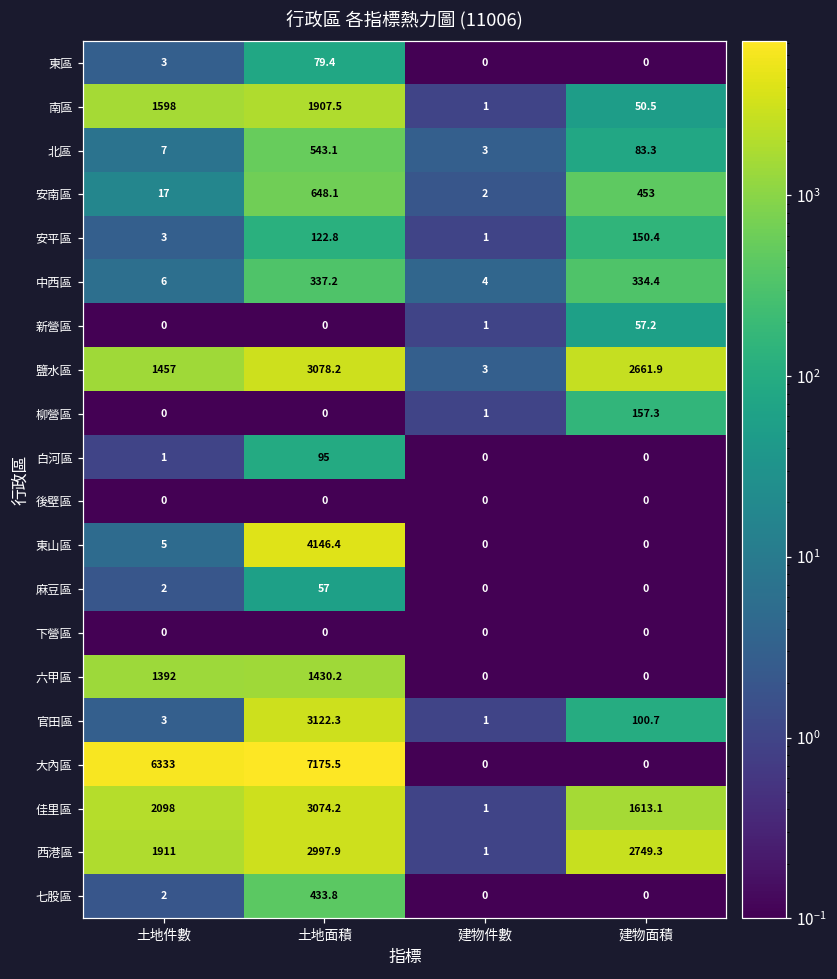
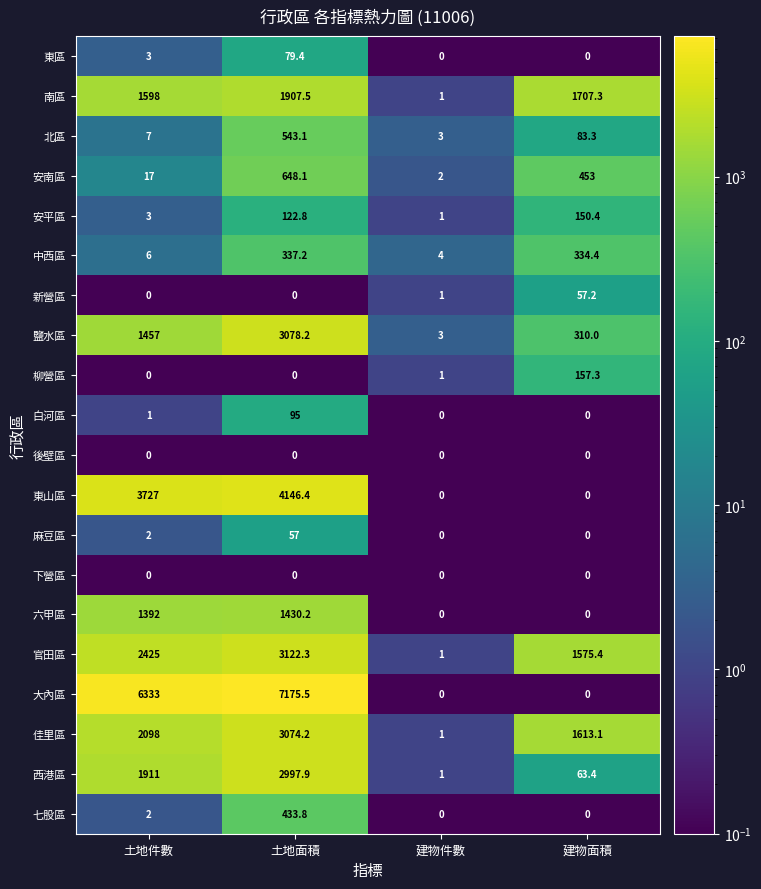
  {
    "東區": {
      "土地件數": 3,
      "土地面積": 79.4,
      "建物件數": 0,
      "建物面積": 0
    },
    "南區": {
      "土地件數": 1598,
      "土地面積": 1907.5,
      "建物件數": 1,
-     "建物面積": 50.5
+     "建物面積": 1707.3
    },
    "北區": {
      "土地件數": 7,
      "土地面積": 543.1,
      "建物件數": 3,
      "建物面積": 83.3
    },
    "安南區": {
      "土地件數": 17,
      "土地面積": 648.1,
      "建物件數": 2,
      "建物面積": 453
    },
    "安平區": {
      "土地件數": 3,
      "土地面積": 122.8,
      "建物件數": 1,
      "建物面積": 150.4
    },
    "中西區": {
      "土地件數": 6,
      "土地面積": 337.2,
      "建物件數": 4,
      "建物面積": 334.4
    },
    "新營區": {
      "土地件數": 0,
      "土地面積": 0,
      "建物件數": 1,
      "建物面積": 57.2
    },
    "鹽水區": {
      "土地件數": 1457,
      "土地面積": 3078.2,
      "建物件數": 3,
-     "建物面積": 2661.9
+     "建物面積": 310.0
    },
    "柳營區": {
      "土地件數": 0,
      "土地面積": 0,
      "建物件數": 1,
      "建物面積": 157.3
    },
    "白河區": {
      "土地件數": 1,
      "土地面積": 95,
      "建物件數": 0,
      "建物面積": 0
    },
    "後壁區": {
      "土地件數": 0,
      "土地面積": 0,
      "建物件數": 0,
      "建物面積": 0
    },
    "東山區": {
-     "土地件數": 5,
+     "土地件數": 3727,
      "土地面積": 4146.4,
      "建物件數": 0,
      "建物面積": 0
    },
    "麻豆區": {
      "土地件數": 2,
      "土地面積": 57,
      "建物件數": 0,
      "建物面積": 0
    },
    "下營區": {
      "土地件數": 0,
      "土地面積": 0,
      "建物件數": 0,
      "建物面積": 0
    },
    "六甲區": {
      "土地件數": 1392,
      "土地面積": 1430.2,
      "建物件數": 0,
      "建物面積": 0
    },
    "官田區": {
-     "土地件數": 3,
+     "土地件數": 2425,
      "土地面積": 3122.3,
      "建物件數": 1,
-     "建物面積": 100.7
+     "建物面積": 1575.4
    },
    "大內區": {
      "土地件數": 6333,
      "土地面積": 7175.5,
      "建物件數": 0,
      "建物面積": 0
    },
    "佳里區": {
      "土地件數": 2098,
      "土地面積": 3074.2,
      "建物件數": 1,
      "建物面積": 1613.1
    },
    "西港區": {
      "土地件數": 1911,
      "土地面積": 2997.9,
      "建物件數": 1,
-     "建物面積": 2749.3
+     "建物面積": 63.4
    },
    "七股區": {
      "土地件數": 2,
      "土地面積": 433.8,
      "建物件數": 0,
      "建物面積": 0
    }
  }
